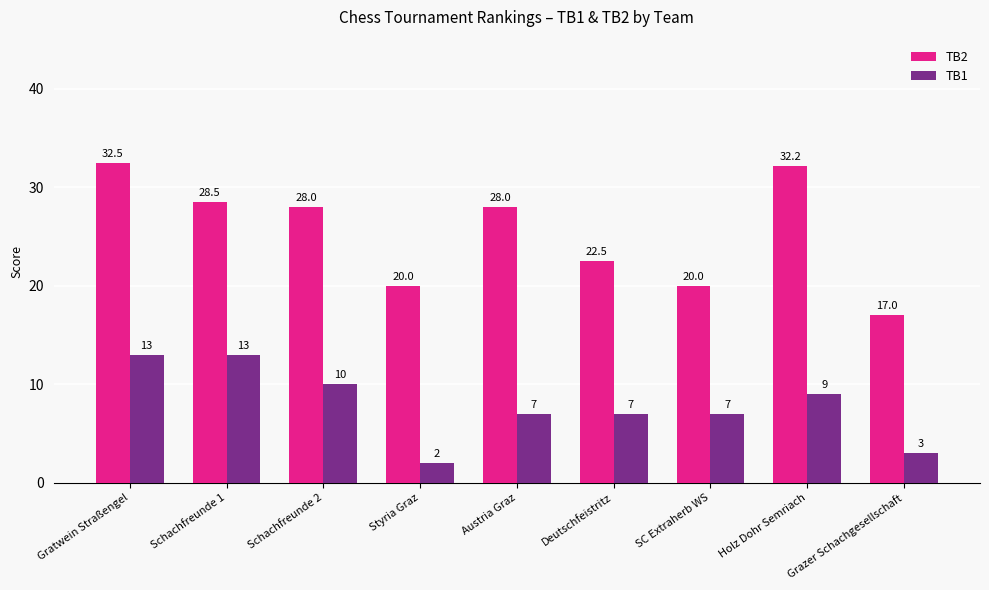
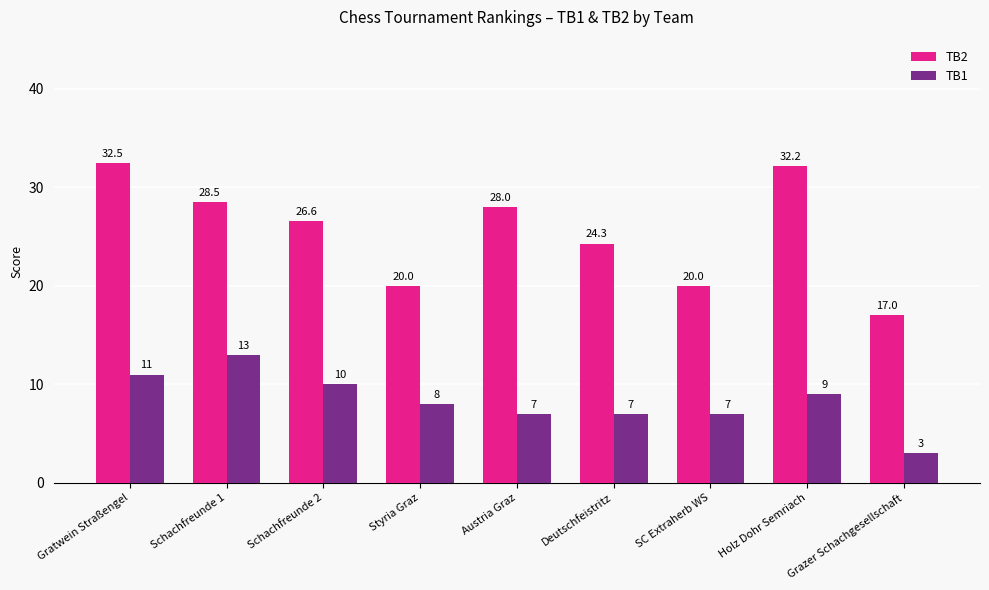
  {
    "TB2": {
      "Gratwein Straßengel": 32.5,
      "Schachfreunde 1": 28.5,
-     "Schachfreunde 2": 28.0,
+     "Schachfreunde 2": 26.6,
      "Styria Graz": 20.0,
      "Austria Graz": 28.0,
-     "Deutschfeistritz": 22.5,
+     "Deutschfeistritz": 24.3,
      "SC Extraherb WS": 20.0,
      "Holz Dohr Semriach": 32.2,
      "Grazer Schachgesellschaft": 17.0
    },
    "TB1": {
-     "Gratwein Straßengel": 13,
+     "Gratwein Straßengel": 11,
      "Schachfreunde 1": 13,
      "Schachfreunde 2": 10,
-     "Styria Graz": 2,
+     "Styria Graz": 8,
      "Austria Graz": 7,
      "Deutschfeistritz": 7,
      "SC Extraherb WS": 7,
      "Holz Dohr Semriach": 9,
      "Grazer Schachgesellschaft": 3
    }
  }
